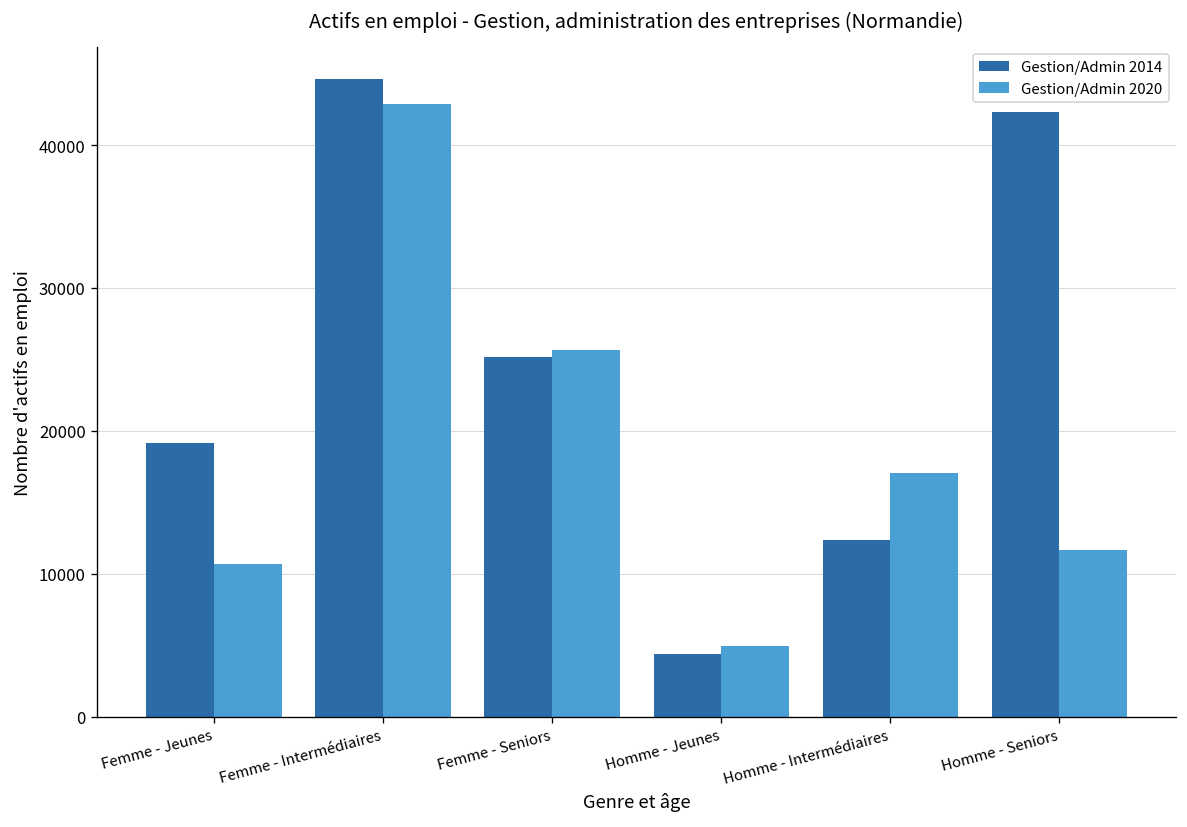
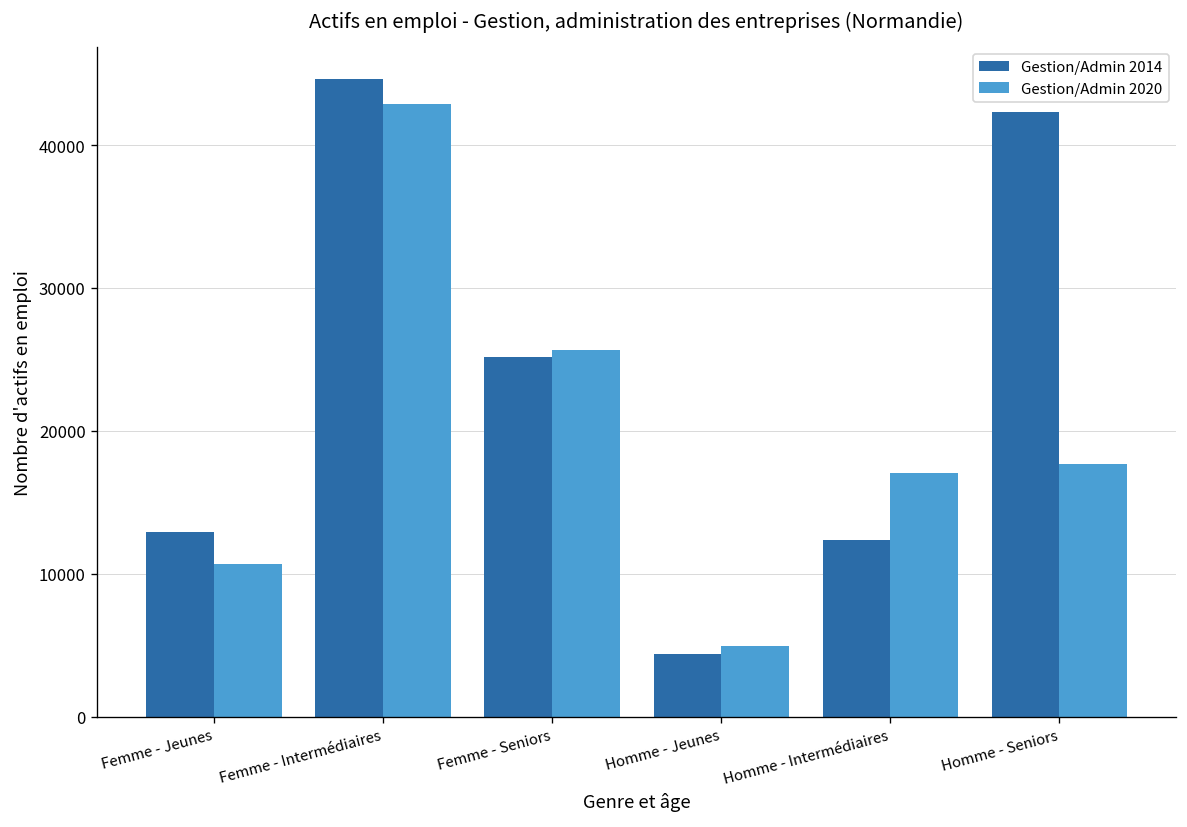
  {
    "Gestion/Admin 2014": {
-     "Femme - Jeunes": 19100,
+     "Femme - Jeunes": 12900,
      "Femme - Intermédiaires": 44600,
      "Femme - Seniors": 25200,
      "Homme - Jeunes": 4400,
      "Homme - Intermédiaires": 12300,
      "Homme - Seniors": 42300
    },
    "Gestion/Admin 2020": {
      "Femme - Jeunes": 10700,
      "Femme - Intermédiaires": 42900,
      "Femme - Seniors": 25600,
      "Homme - Jeunes": 4900,
      "Homme - Intermédiaires": 17000,
-     "Homme - Seniors": 11600
+     "Homme - Seniors": 17700
    }
  }
